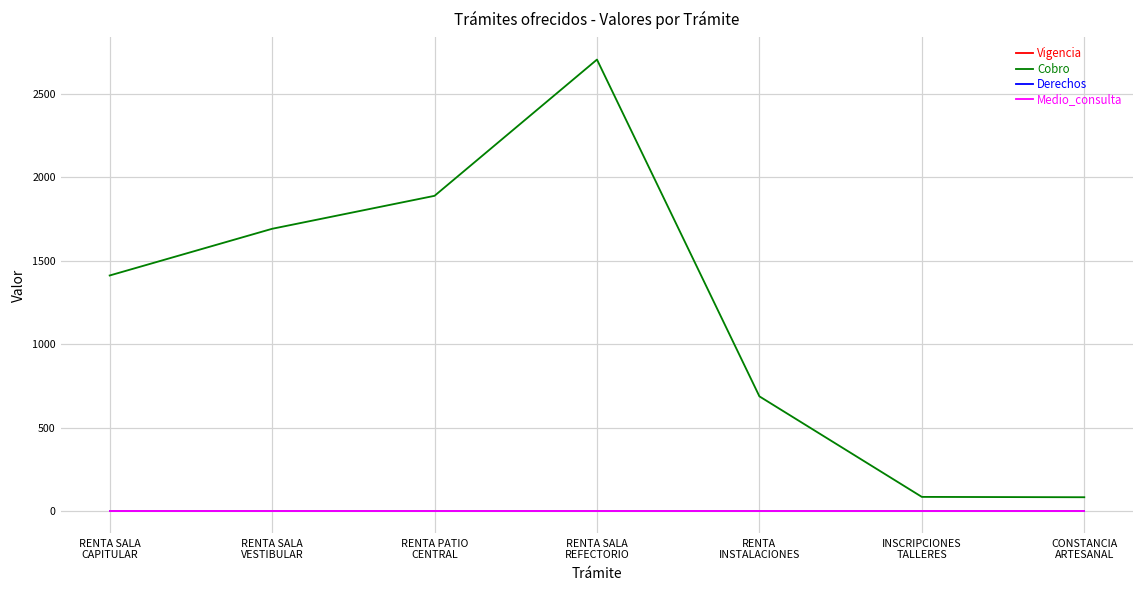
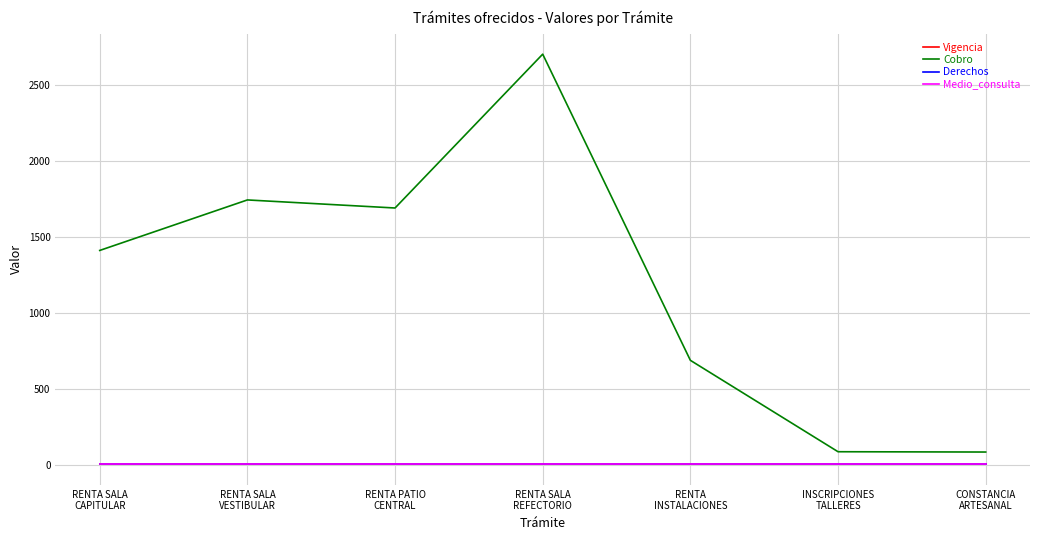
  {
    "Medio_consulta": {
      "RENTA SALA CAPITULAR": 0,
      "RENTA SALA VESTIBULAR": 0,
      "RENTA PATIO CENTRAL": 0,
      "RENTA SALA REFECTORIO": 0,
      "RENTA INSTALACIONES": 0,
      "INSCRIPCIONES TALLERES": 0,
      "CONSTANCIA ARTESANAL": 0
    },
    "Cobro": {
      "RENTA SALA CAPITULAR": 1410,
-     "RENTA SALA VESTIBULAR": 1690,
-     "RENTA PATIO CENTRAL": 1890,
+     "RENTA SALA VESTIBULAR": 1750,
+     "RENTA PATIO CENTRAL": 1690,
      "RENTA SALA REFECTORIO": 2710,
      "RENTA INSTALACIONES": 690,
      "INSCRIPCIONES TALLERES": 90,
      "CONSTANCIA ARTESANAL": 80
    }
  }
